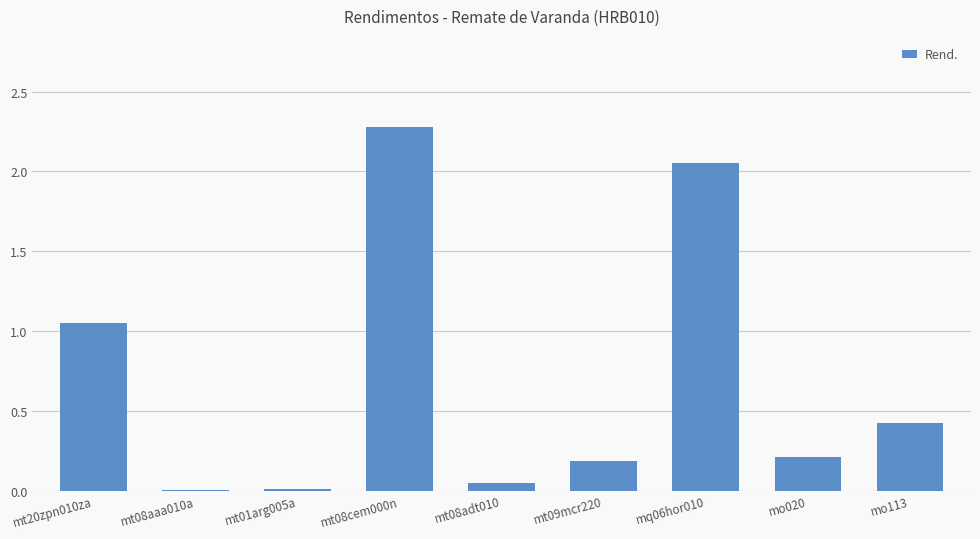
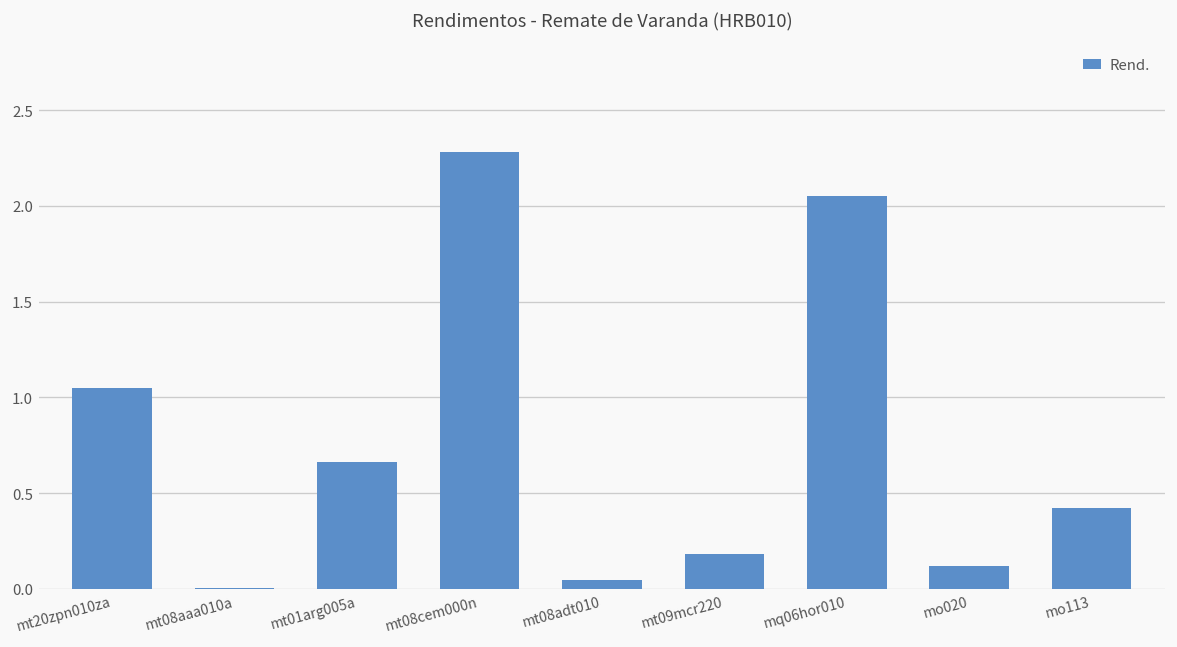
  {
    "mt20zpn010za": 1.05,
-   "mt01arg005a": 0.01,
+   "mt01arg005a": 0.66,
    "mt08cem000n": 2.28,
    "mt08adt010": 0.05,
    "mt09mcr220": 0.18,
    "mq06hor010": 2.05,
-   "mo020": 0.21,
+   "mo020": 0.12,
    "mo113": 0.42
  }
